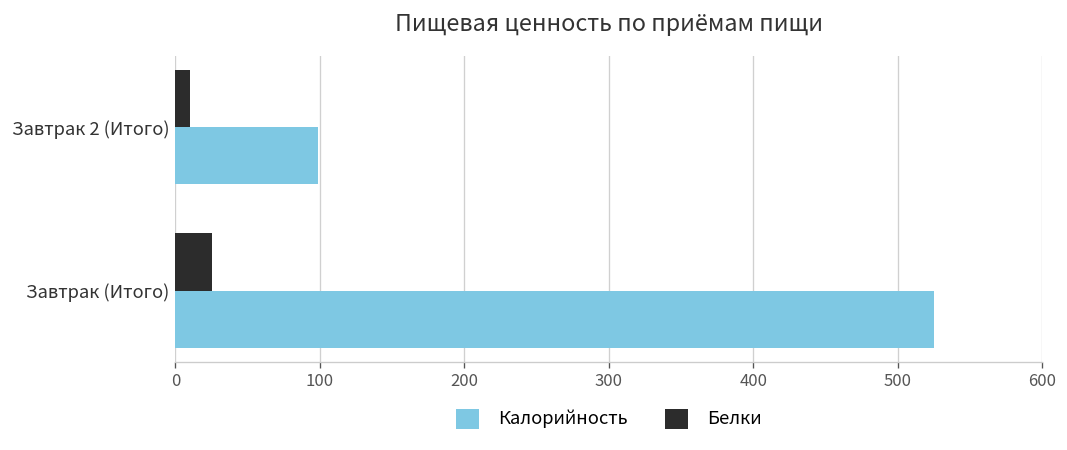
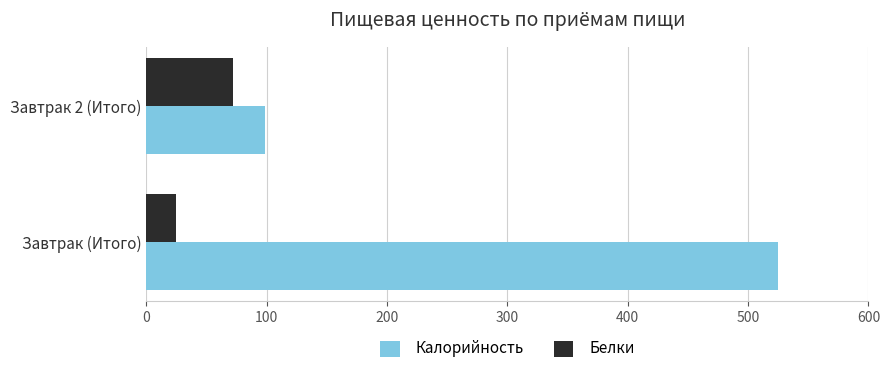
  {
    "Калорийность": {
      "Завтрак 2 (Итого)": 99,
      "Завтрак (Итого)": 525
    },
    "Белки": {
-     "Завтрак 2 (Итого)": 10,
+     "Завтрак 2 (Итого)": 72,
      "Завтрак (Итого)": 25
    }
  }
